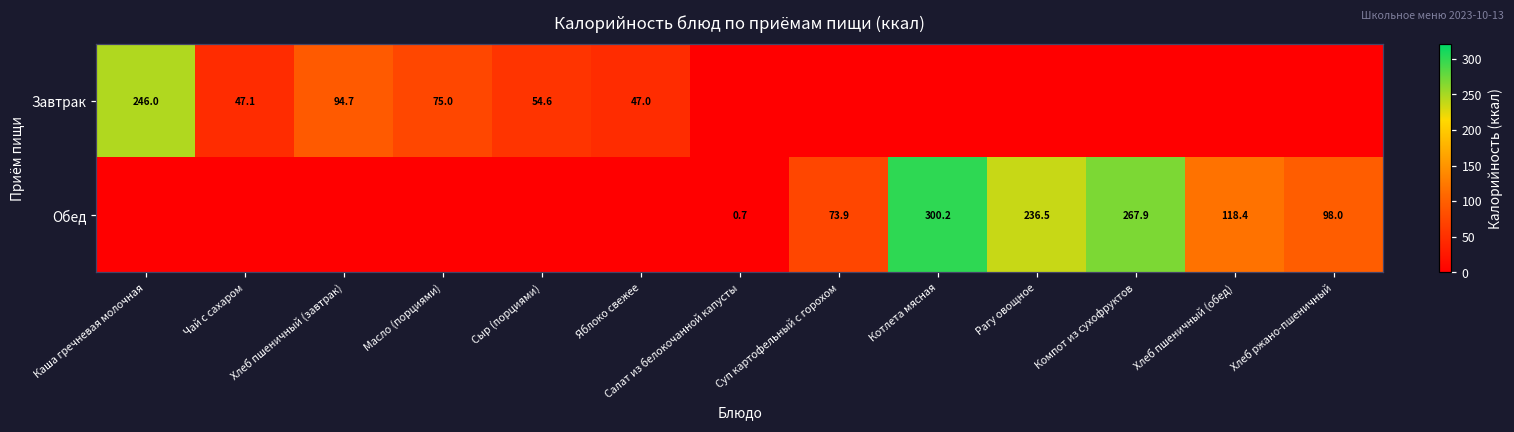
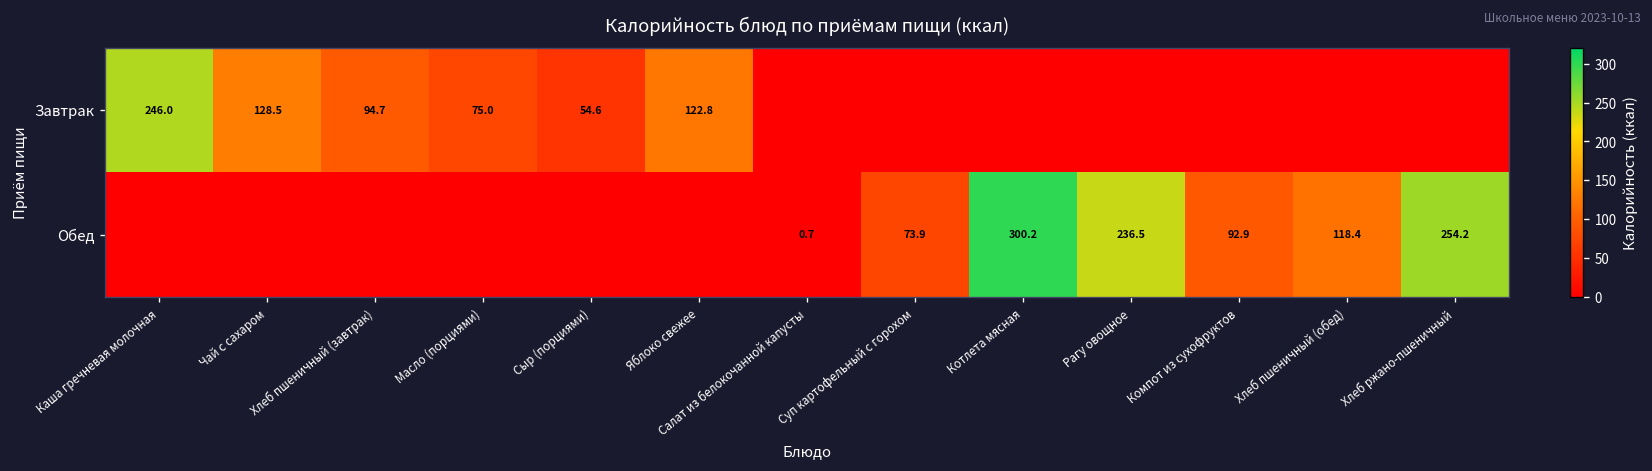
  {
    "Завтрак": {
      "Каша гречневая молочная": 246.0,
-     "Чай с сахаром": 47.1,
+     "Чай с сахаром": 128.5,
      "Хлеб пшеничный (завтрак)": 94.7,
      "Масло (порциями)": 75.0,
      "Сыр (порциями)": 54.6,
-     "Яблоко свежее": 47.0
+     "Яблоко свежее": 122.8
    },
    "Обед": {
      "Салат из белокочанной капусты": 0.7,
      "Суп картофельный с горохом": 73.9,
      "Котлета мясная": 300.2,
      "Рагу овощное": 236.5,
-     "Компот из сухофруктов": 267.9,
+     "Компот из сухофруктов": 92.9,
      "Хлеб пшеничный (обед)": 118.4,
-     "Хлеб ржано-пшеничный": 98.0
+     "Хлеб ржано-пшеничный": 254.2
    }
  }
